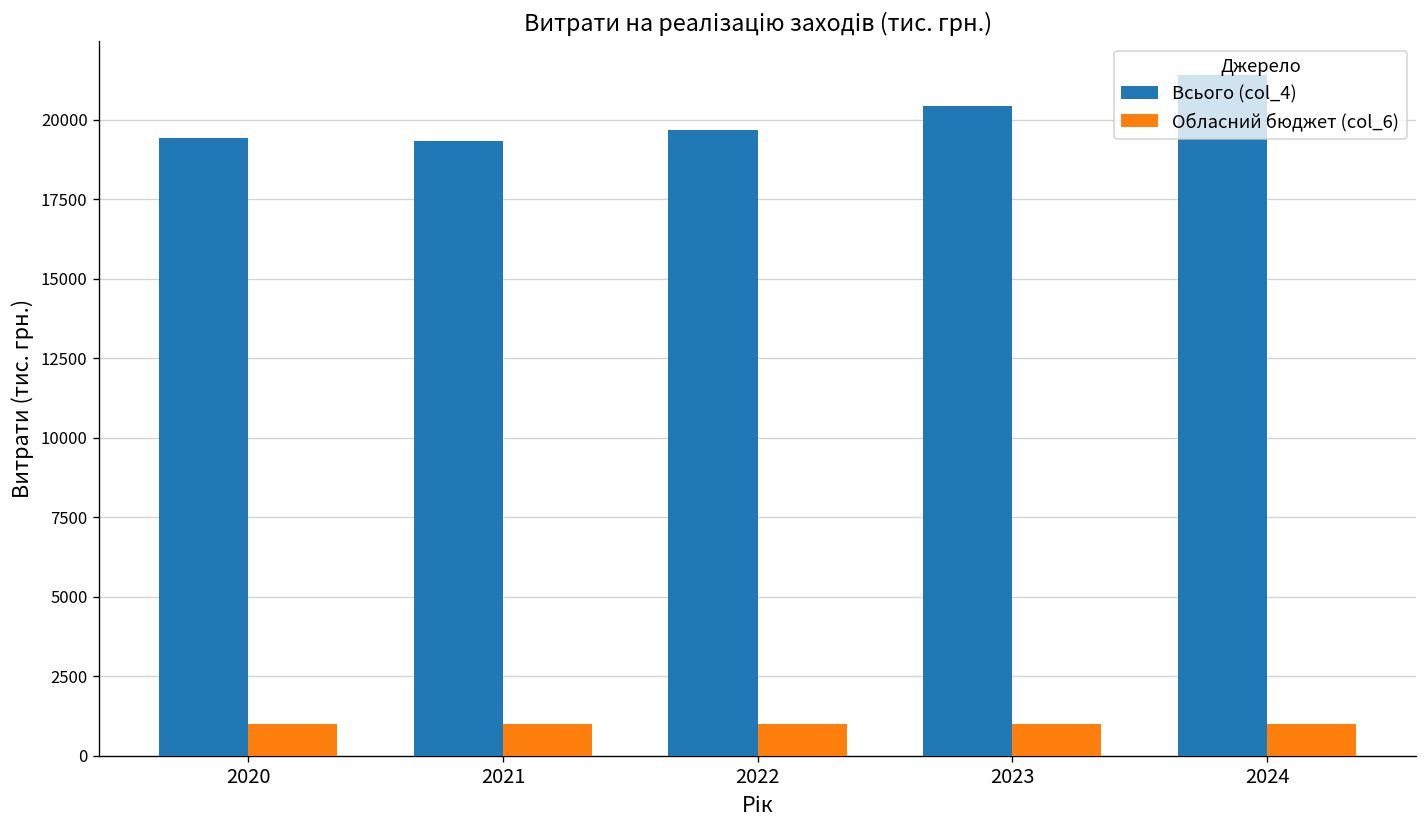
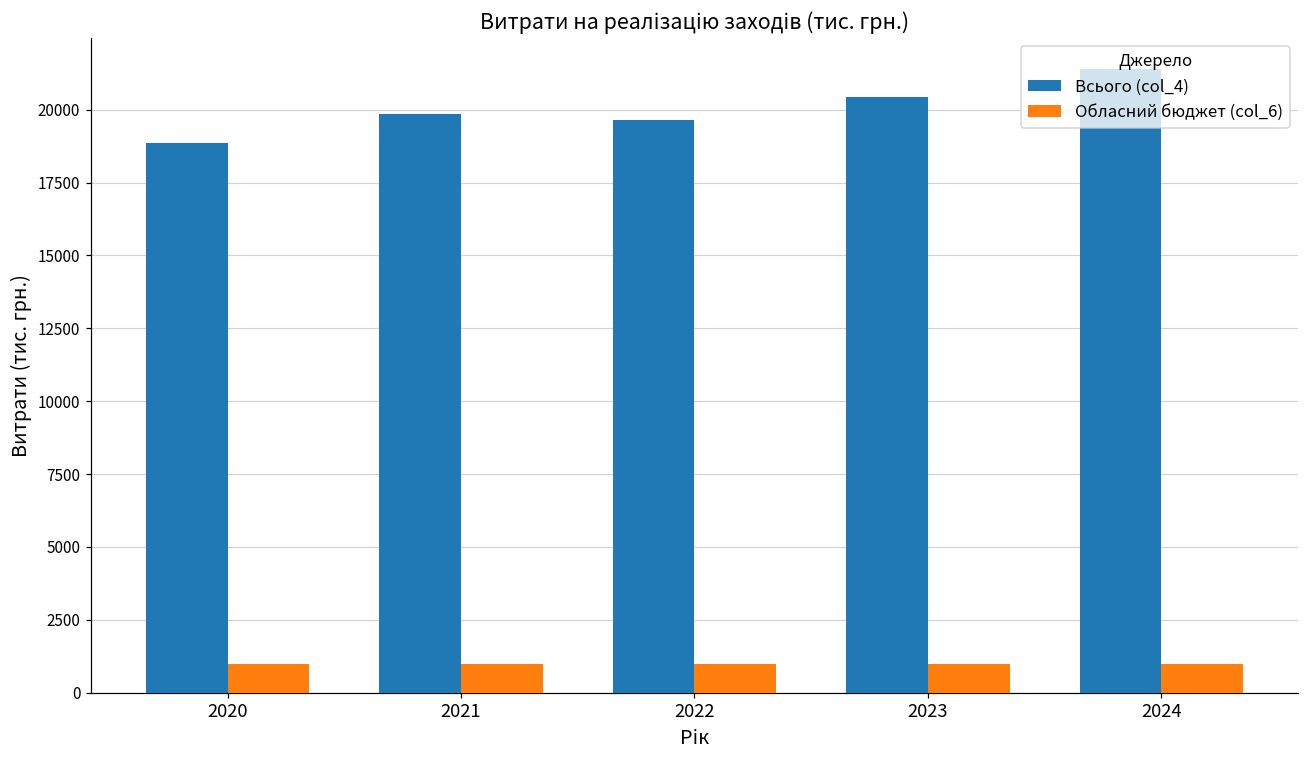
  {
    "Всього (col_4)": {
-     "2020": 19400,
-     "2021": 19300,
+     "2020": 18800,
+     "2021": 19800,
      "2022": 19700,
      "2023": 20400
    },
    "Обласний бюджет (col_6)": {
      "2020": 1000,
      "2021": 1000,
      "2022": 1000,
      "2023": 1000,
      "2024": 1000
    }
  }
